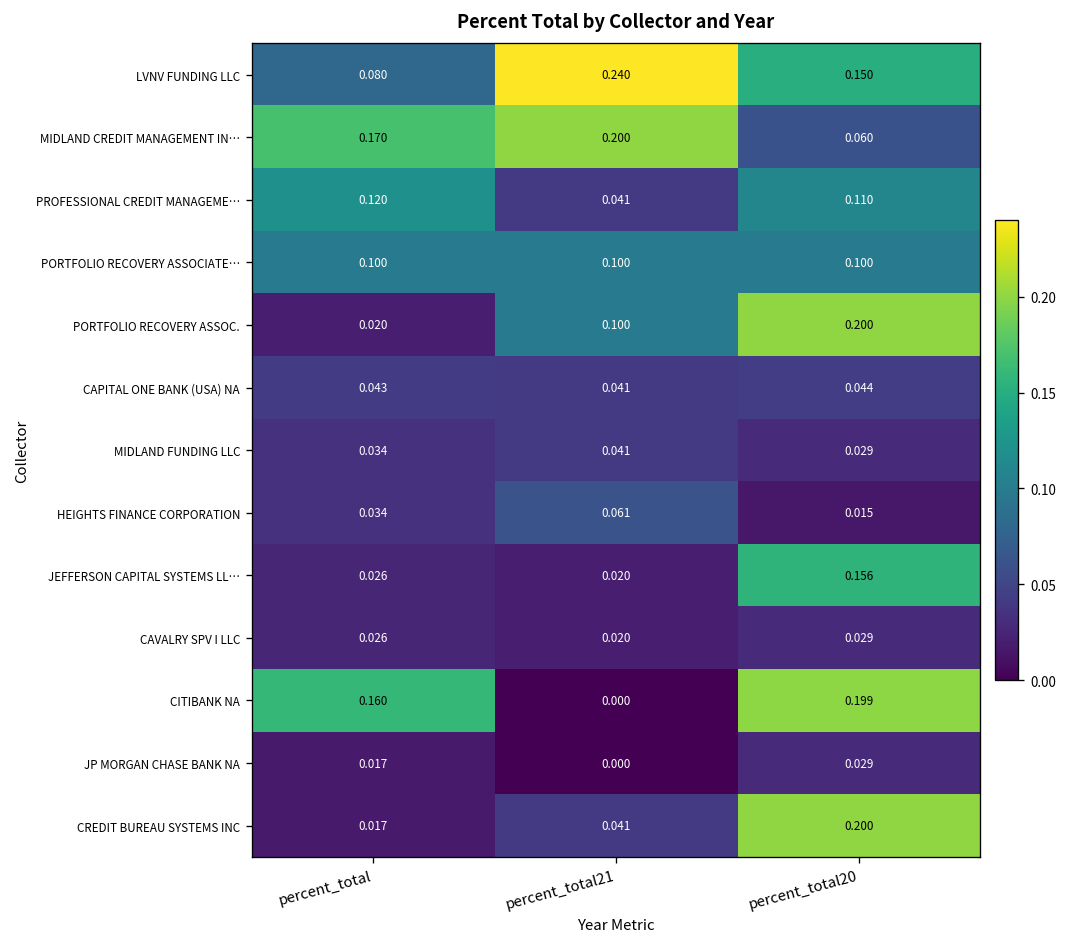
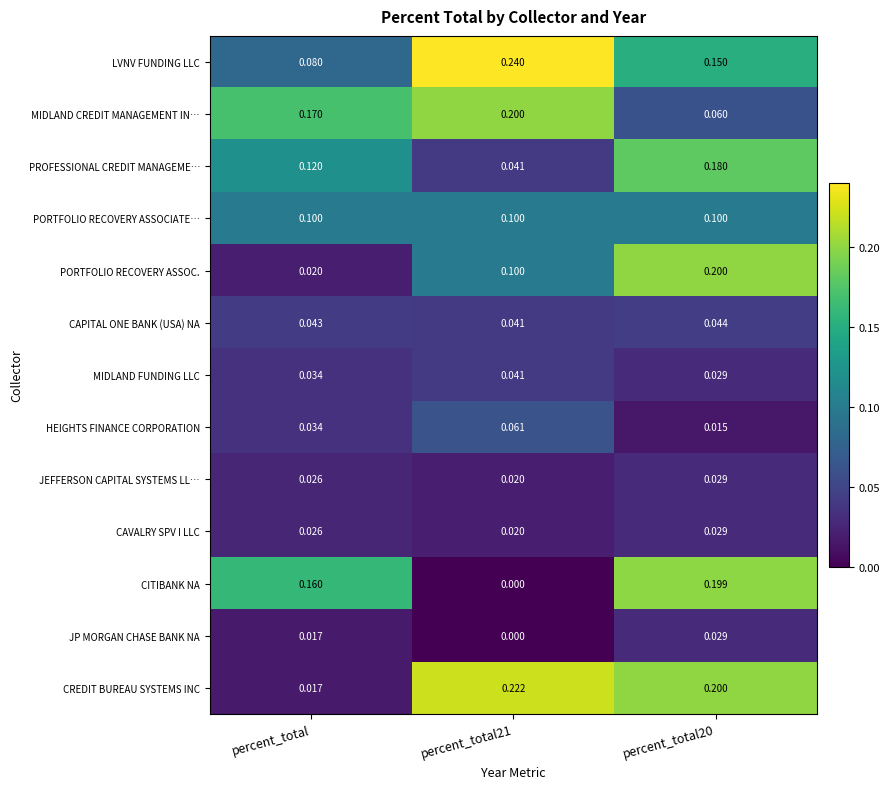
  {
    "LVNV FUNDING LLC": {
      "percent_total": 0.080,
      "percent_total21": 0.240,
      "percent_total20": 0.150
    },
    "MIDLAND CREDIT MANAGEMENT IN…": {
      "percent_total": 0.170,
      "percent_total21": 0.200,
      "percent_total20": 0.060
    },
    "PROFESSIONAL CREDIT MANAGEME…": {
      "percent_total": 0.120,
      "percent_total21": 0.041,
-     "percent_total20": 0.110
+     "percent_total20": 0.180
    },
    "PORTFOLIO RECOVERY ASSOCIATE…": {
      "percent_total": 0.100,
      "percent_total21": 0.100,
      "percent_total20": 0.100
    },
    "PORTFOLIO RECOVERY ASSOC.": {
      "percent_total": 0.020,
      "percent_total21": 0.100,
      "percent_total20": 0.200
    },
    "CAPITAL ONE BANK (USA) NA": {
      "percent_total": 0.043,
      "percent_total21": 0.041,
      "percent_total20": 0.044
    },
    "MIDLAND FUNDING LLC": {
      "percent_total": 0.034,
      "percent_total21": 0.041,
      "percent_total20": 0.029
    },
    "HEIGHTS FINANCE CORPORATION": {
      "percent_total": 0.034,
      "percent_total21": 0.061,
      "percent_total20": 0.015
    },
    "JEFFERSON CAPITAL SYSTEMS LL…": {
      "percent_total": 0.026,
      "percent_total21": 0.020,
-     "percent_total20": 0.156
+     "percent_total20": 0.029
    },
    "CAVALRY SPV I LLC": {
      "percent_total": 0.026,
      "percent_total21": 0.020,
      "percent_total20": 0.029
    },
    "CITIBANK NA": {
      "percent_total": 0.160,
      "percent_total21": 0.000,
      "percent_total20": 0.199
    },
    "JP MORGAN CHASE BANK NA": {
      "percent_total": 0.017,
      "percent_total21": 0.000,
      "percent_total20": 0.029
    },
    "CREDIT BUREAU SYSTEMS INC": {
      "percent_total": 0.017,
-     "percent_total21": 0.041,
+     "percent_total21": 0.222,
      "percent_total20": 0.200
    }
  }
